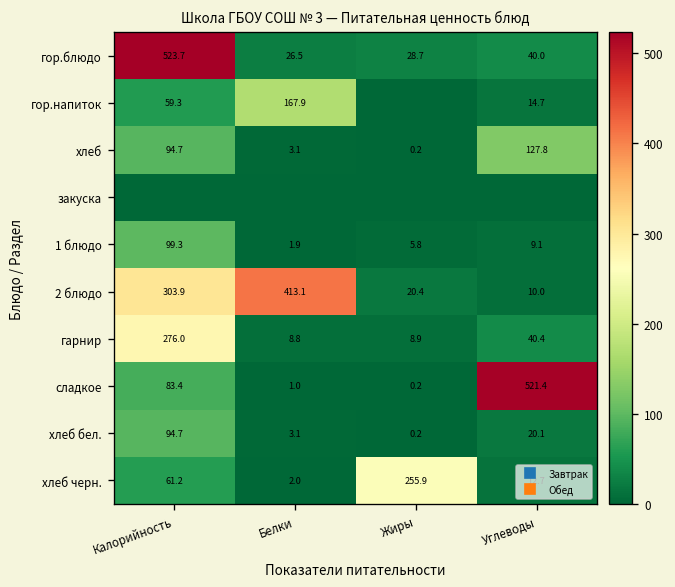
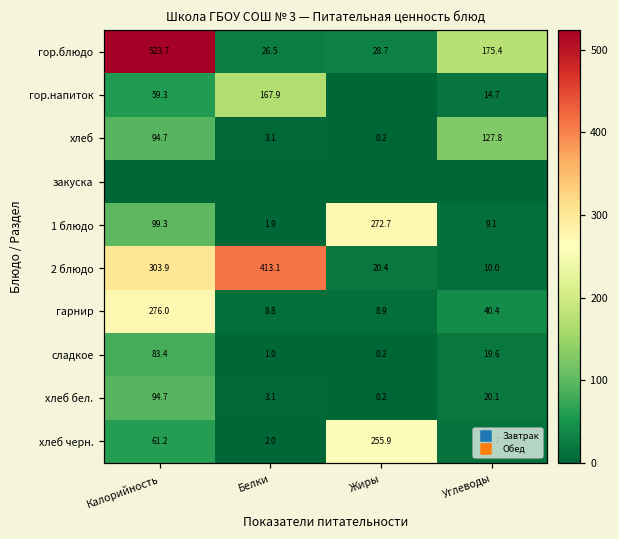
  {
    "гор.блюдо": {
      "Калорийность": 523.7,
      "Белки": 26.5,
      "Жиры": 28.7,
-     "Углеводы": 40.0
+     "Углеводы": 175.4
    },
    "гор.напиток": {
      "Калорийность": 59.3,
      "Белки": 167.9,
      "Углеводы": 14.7
    },
    "хлеб": {
      "Калорийность": 94.7,
      "Белки": 3.1,
      "Жиры": 0.2,
      "Углеводы": 127.8
    },
    "1 блюдо": {
      "Калорийность": 99.3,
      "Белки": 1.9,
-     "Жиры": 5.8,
+     "Жиры": 272.7,
      "Углеводы": 9.1
    },
    "2 блюдо": {
      "Калорийность": 303.9,
      "Белки": 413.1,
      "Жиры": 20.4,
      "Углеводы": 10.0
    },
    "гарнир": {
      "Калорийность": 276.0,
      "Белки": 8.8,
      "Жиры": 8.9,
      "Углеводы": 40.4
    },
    "сладкое": {
      "Калорийность": 83.4,
      "Белки": 1.0,
      "Жиры": 0.2,
-     "Углеводы": 521.4
+     "Углеводы": 19.6
    },
    "хлеб бел.": {
      "Калорийность": 94.7,
      "Белки": 3.1,
      "Жиры": 0.2,
      "Углеводы": 20.1
    },
    "хлеб черн.": {
      "Калорийность": 61.2,
      "Белки": 2.0,
      "Жиры": 255.9
    }
  }
